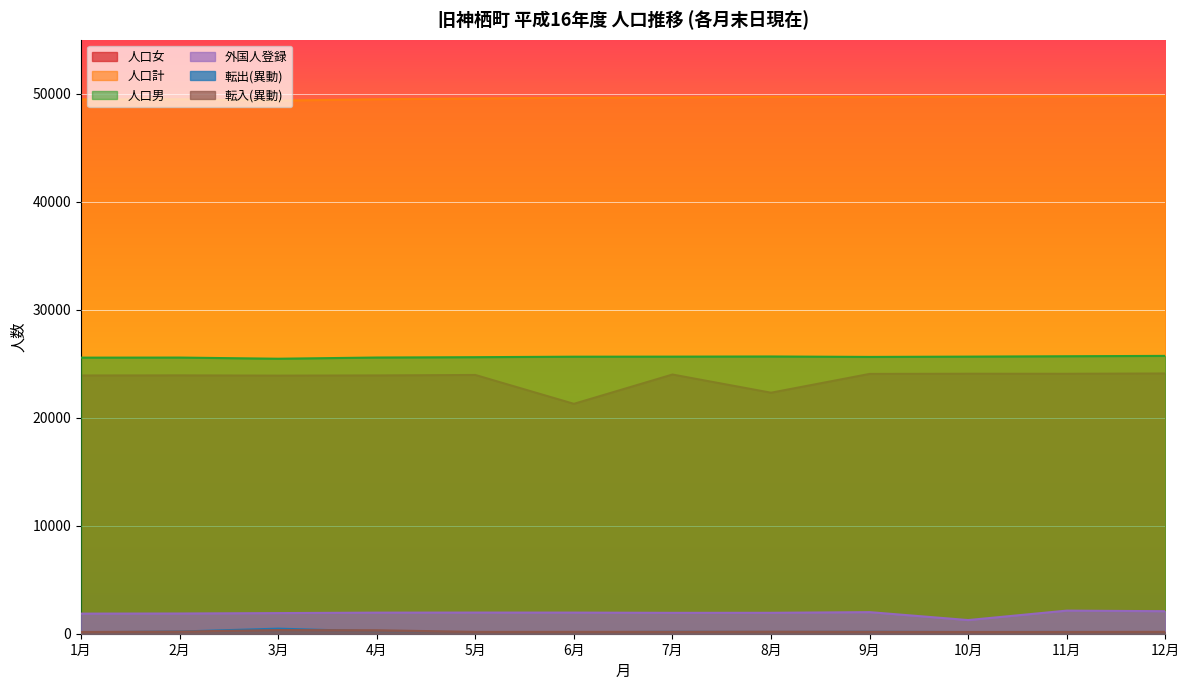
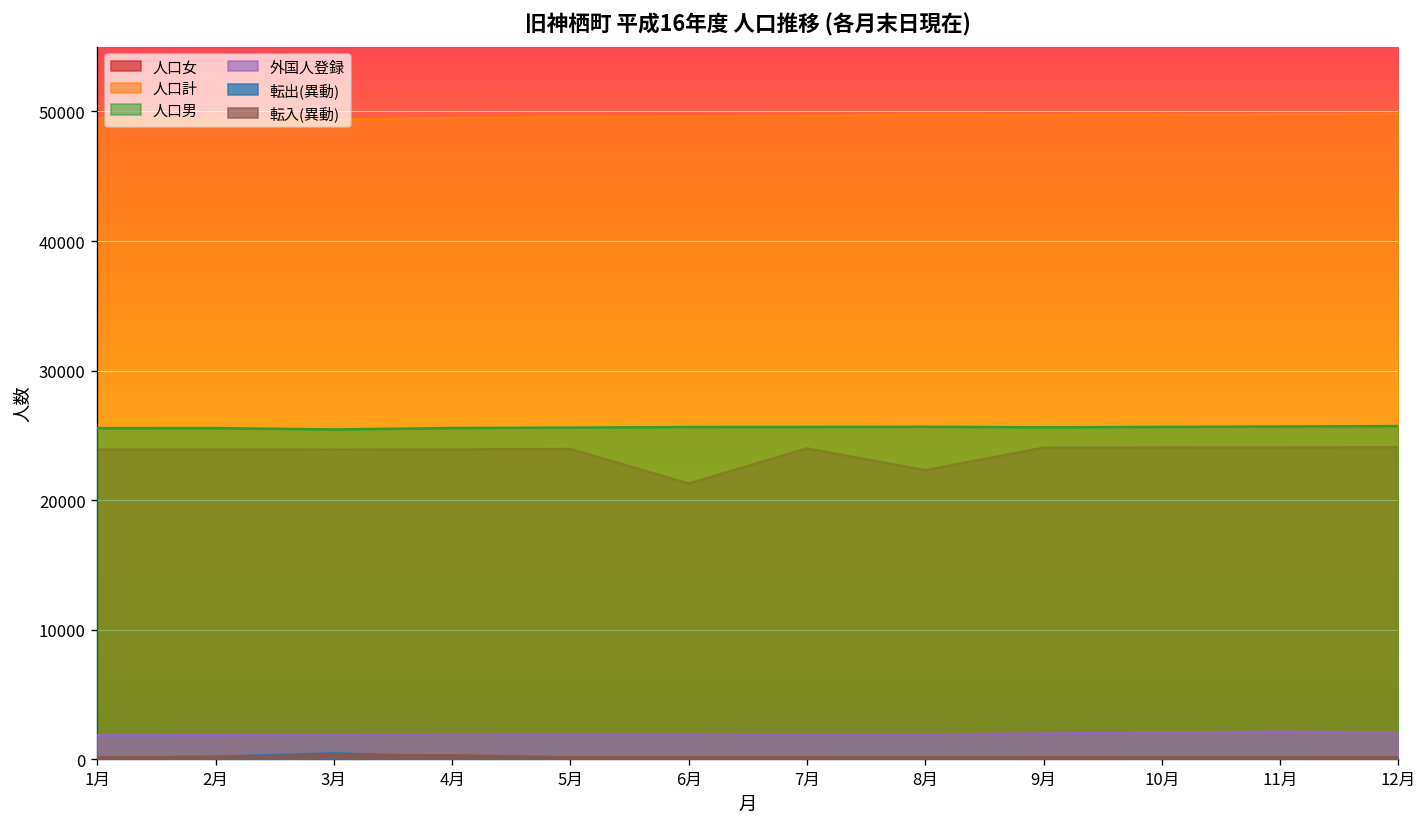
  {
    "人口女": {
      "1月": 23900,
      "2月": 23900,
      "3月": 23900,
      "4月": 23900,
      "5月": 24000,
      "6月": 21300,
      "7月": 24000,
      "8月": 22300,
      "9月": 24100,
      "10月": 24100,
      "11月": 24100,
      "12月": 24100
    },
    "人口計": {
      "1月": 49500,
      "4月": 49500,
      "5月": 49600,
      "6月": 49600,
      "7月": 49700,
      "8月": 49700,
      "9月": 49700,
      "10月": 49700,
      "11月": 49800,
      "12月": 49800
    },
    "人口男": {
      "1月": 25600,
      "2月": 25600,
      "3月": 25500,
      "4月": 25600,
      "5月": 25600,
      "6月": 25700,
      "7月": 25700,
      "8月": 25700,
      "9月": 25600,
      "10月": 25700,
      "11月": 25700,
      "12月": 25700
    },
    "外国人登録": {
      "1月": 1900,
      "2月": 1900,
      "3月": 1900,
      "4月": 2000,
      "5月": 2000,
      "6月": 2000,
      "7月": 1900,
      "8月": 1900,
      "9月": 2000,
-     "10月": 1300,
+     "10月": 2100,
      "11月": 2100,
      "12月": 2100
    }
  }
